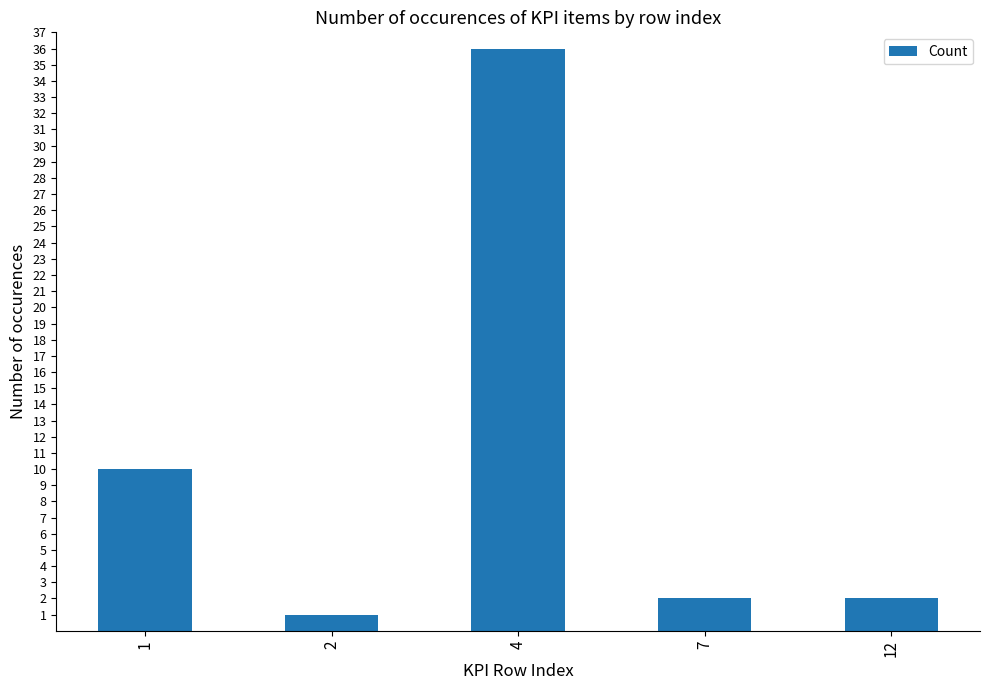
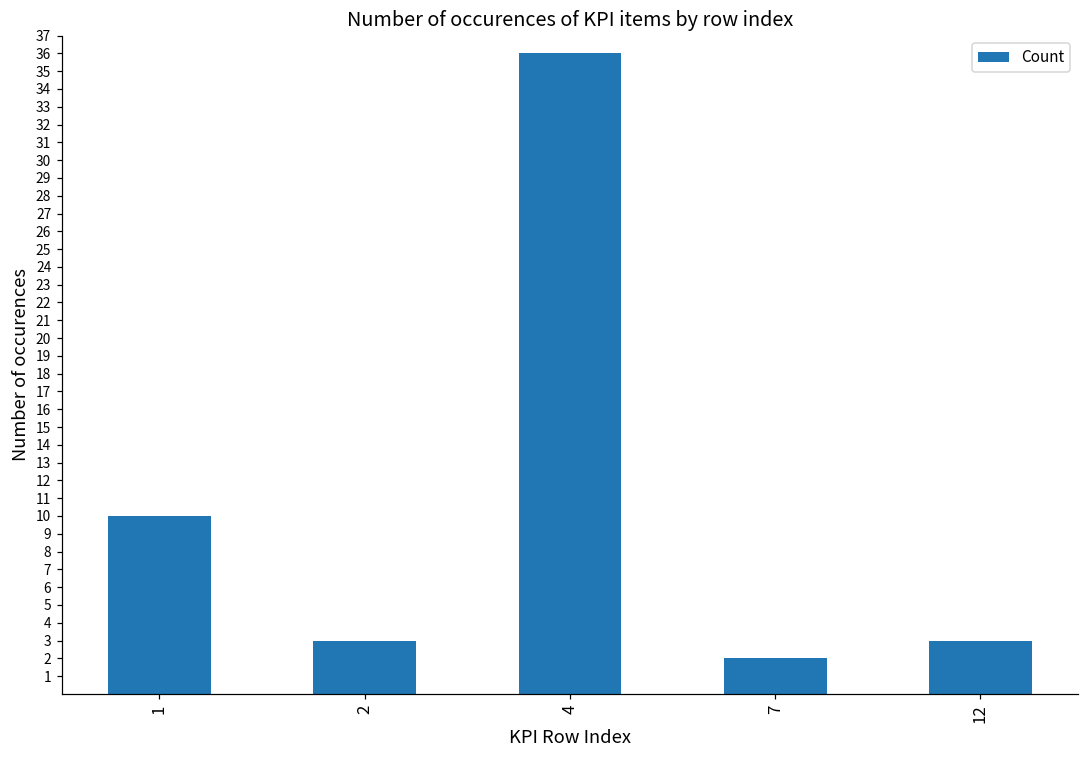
  {
    "1": 10,
-   "2": 1,
+   "2": 3,
    "4": 36,
    "7": 2,
-   "12": 2
+   "12": 3
  }
